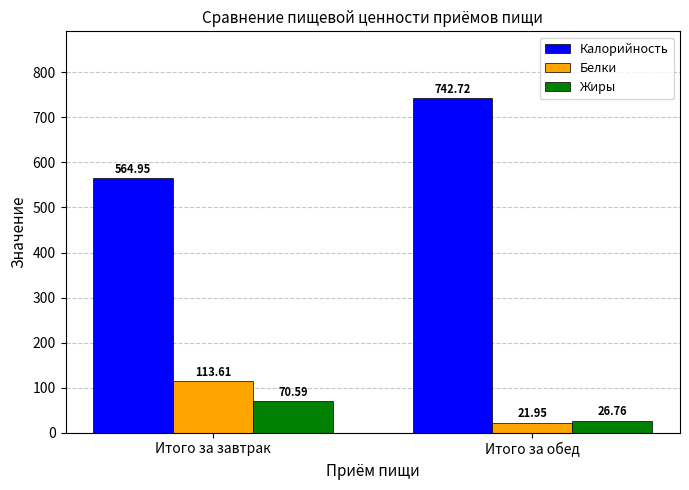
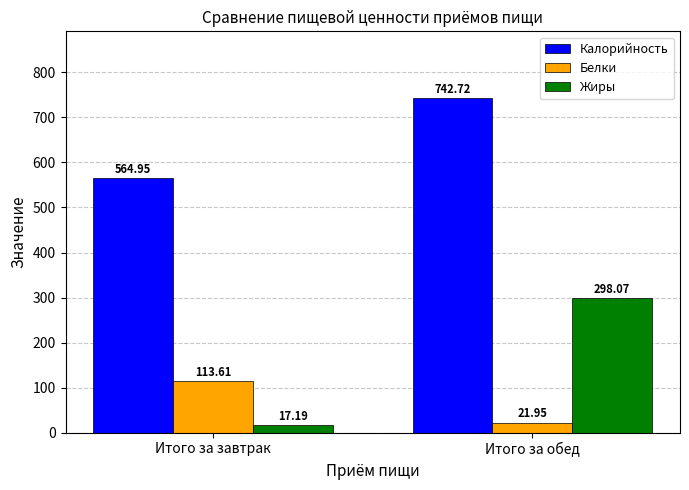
  {
    "Калорийность": {
      "Итого за завтрак": 564.95,
      "Итого за обед": 742.72
    },
    "Белки": {
      "Итого за завтрак": 113.61,
      "Итого за обед": 21.95
    },
    "Жиры": {
-     "Итого за завтрак": 70.59,
-     "Итого за обед": 26.76
+     "Итого за завтрак": 17.19,
+     "Итого за обед": 298.07
    }
  }
